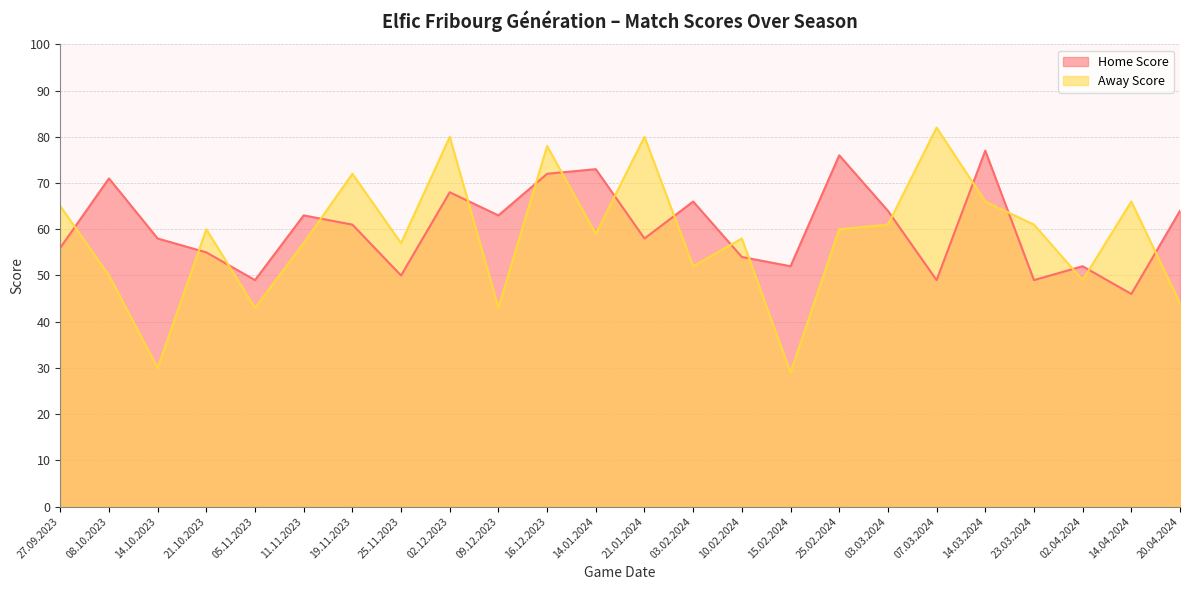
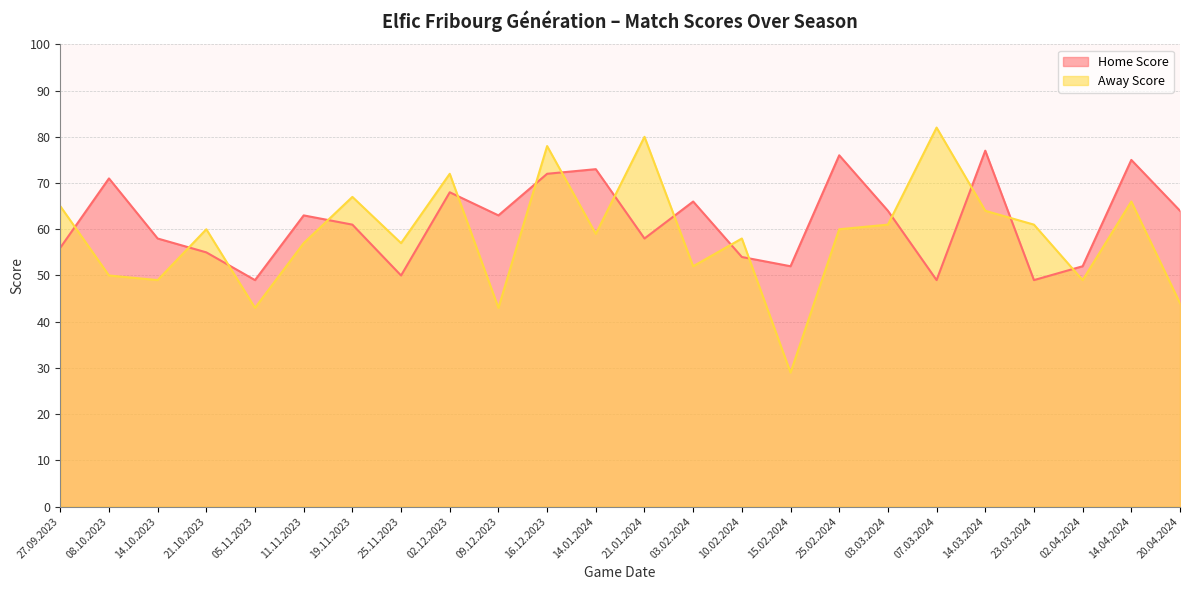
  {
    "Home Score": {
      "27.09.2023": 56,
      "08.10.2023": 71,
      "14.10.2023": 58,
      "21.10.2023": 55,
      "05.11.2023": 49,
      "11.11.2023": 63,
      "19.11.2023": 61,
      "25.11.2023": 50,
      "02.12.2023": 68,
      "09.12.2023": 63,
      "16.12.2023": 72,
      "14.01.2024": 73,
      "21.01.2024": 58,
      "03.02.2024": 66,
      "10.02.2024": 54,
      "15.02.2024": 52,
      "25.02.2024": 76,
      "03.03.2024": 64,
      "07.03.2024": 49,
      "14.03.2024": 77,
      "23.03.2024": 49,
      "02.04.2024": 52,
-     "14.04.2024": 46,
+     "14.04.2024": 75,
      "20.04.2024": 64
    },
    "Away Score": {
      "27.09.2023": 65,
      "08.10.2023": 50,
-     "14.10.2023": 30,
+     "14.10.2023": 49,
      "21.10.2023": 60,
      "05.11.2023": 43,
      "11.11.2023": 57,
-     "19.11.2023": 72,
+     "19.11.2023": 67,
      "25.11.2023": 57,
-     "02.12.2023": 80,
+     "02.12.2023": 72,
      "09.12.2023": 43,
      "16.12.2023": 78,
      "14.01.2024": 59,
      "21.01.2024": 80,
      "03.02.2024": 52,
      "10.02.2024": 58,
      "15.02.2024": 29,
      "25.02.2024": 60,
      "03.03.2024": 61,
      "07.03.2024": 82,
-     "14.03.2024": 66,
+     "14.03.2024": 64,
      "23.03.2024": 61,
      "02.04.2024": 49,
      "14.04.2024": 66,
      "20.04.2024": 44
    }
  }
